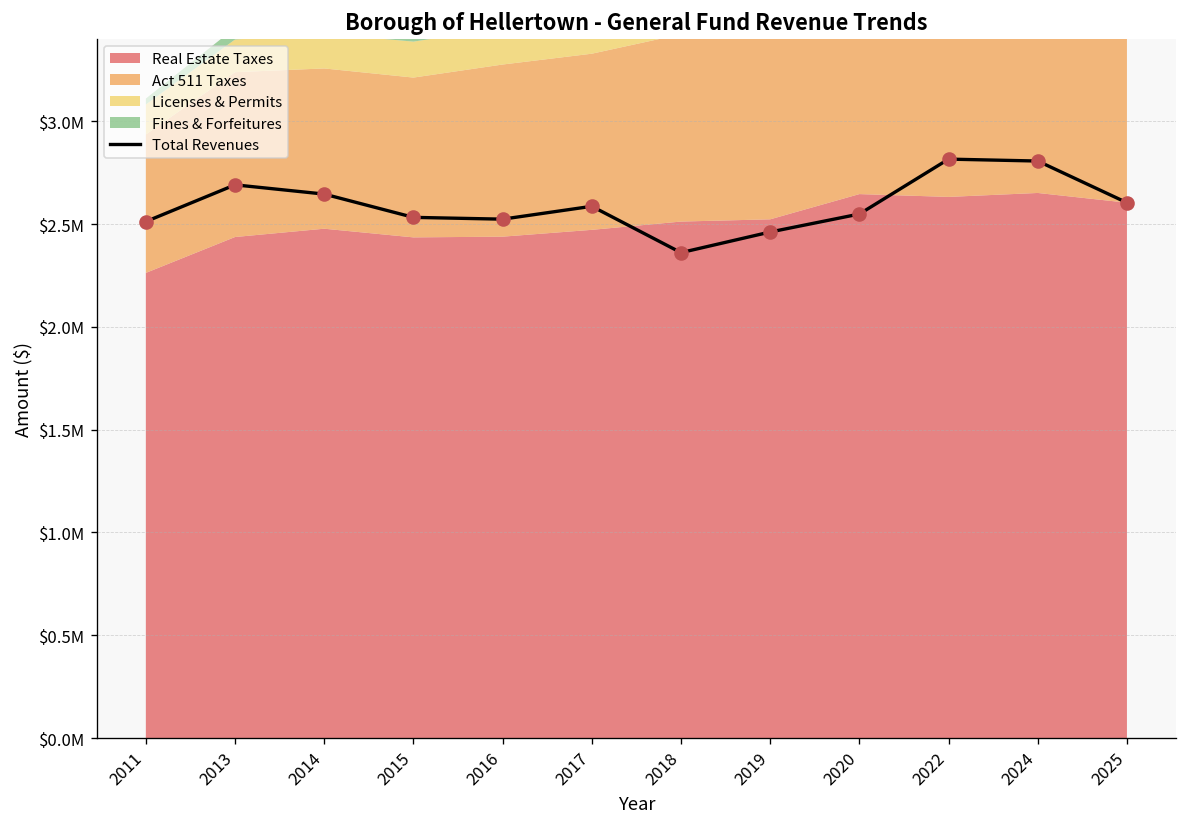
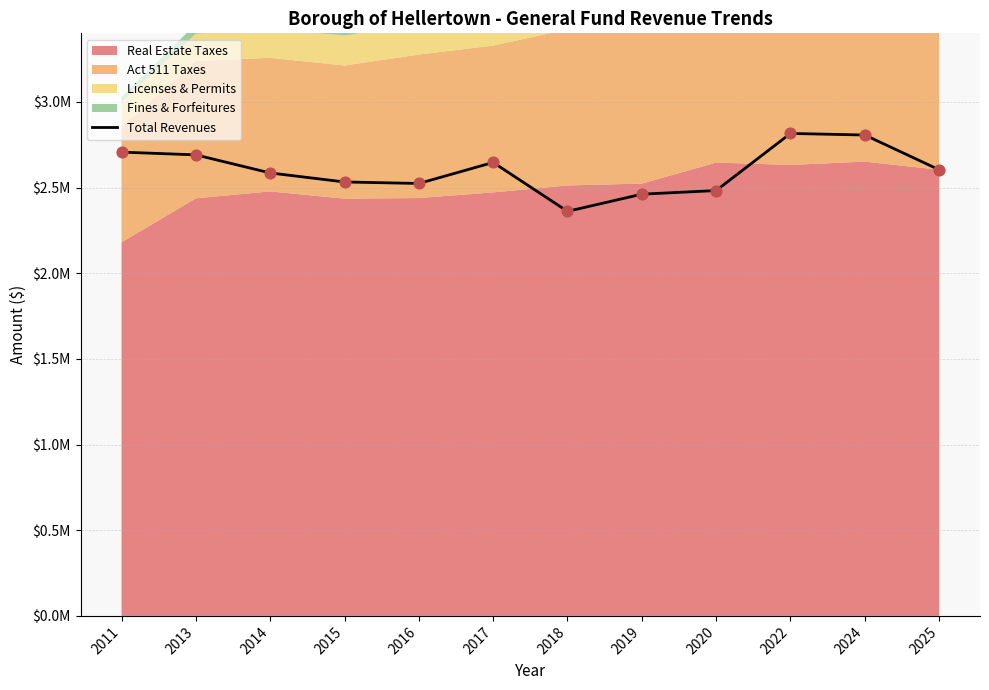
  {
    "Total Revenues": {
-     "2011": "$2510000",
+     "2011": "$2710000",
      "2013": "$2690000",
-     "2014": "$2650000",
+     "2014": "$2590000",
      "2015": "$2530000",
      "2016": "$2520000",
-     "2017": "$2590000",
+     "2017": "$2650000",
      "2018": "$2360000",
      "2019": "$2460000",
-     "2020": "$2550000",
+     "2020": "$2480000",
      "2022": "$2820000",
      "2024": "$2810000"
    },
    "Real Estate Taxes": {
-     "2011": "$2260000",
+     "2011": "$2180000",
      "2013": "$2440000",
      "2014": "$2480000",
      "2015": "$2440000",
      "2016": "$2440000",
      "2017": "$2470000",
      "2018": "$2510000",
      "2019": "$2520000",
      "2020": "$2650000",
      "2022": "$2630000",
      "2024": "$2650000"
    }
  }
